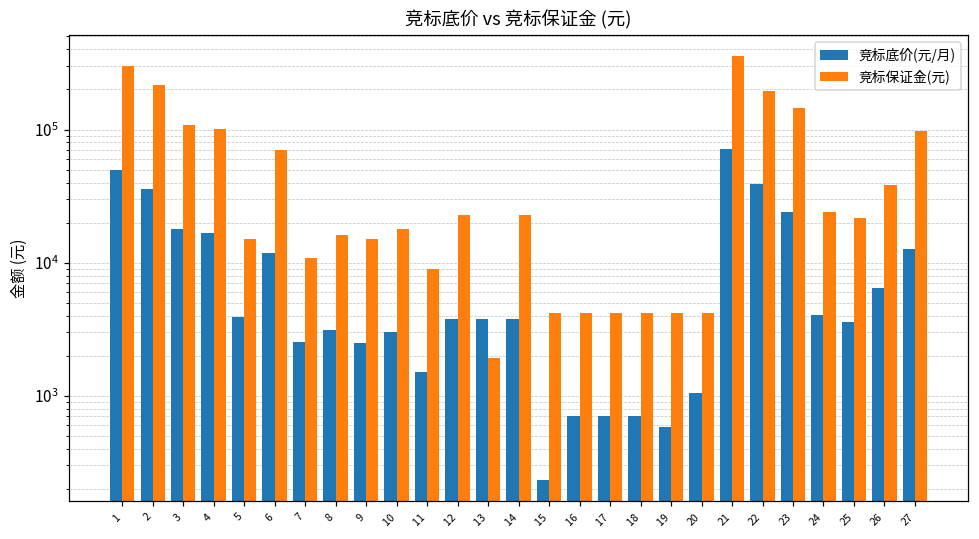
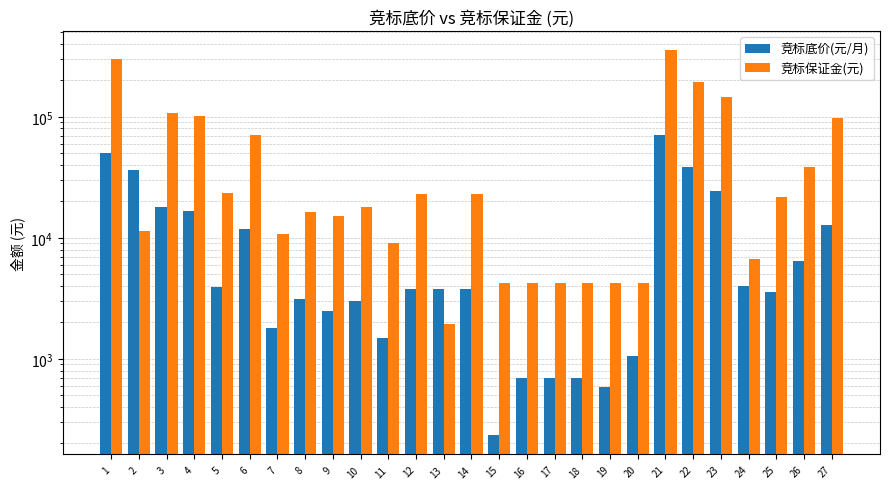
  {
    "竞标底价(元/月)": {
      "1": 50000,
      "2": 36000,
      "3": 18000,
      "4": 17000,
      "5": 3900,
      "6": 12000,
-     "7": 2600,
+     "7": 1800,
      "8": 3100,
      "9": 2500,
      "10": 3000,
      "11": 1500,
      "12": 3800,
      "13": 3800,
      "14": 3800,
      "15": 230,
      "16": 700,
      "17": 700,
      "18": 700,
      "19": 600,
      "20": 1100,
      "21": 70000,
      "22": 39000,
      "23": 24000,
      "24": 4000,
      "25": 3600,
      "26": 6000,
      "27": 13000
    },
    "竞标保证金(元)": {
      "1": 300000,
-     "2": 220000,
+     "2": 11000,
      "3": 110000,
      "4": 100000,
-     "5": 15000,
+     "5": 24000,
      "6": 70000,
      "7": 11000,
      "8": 16000,
      "9": 15000,
      "10": 18000,
      "11": 9000,
      "12": 23000,
      "13": 1900,
      "14": 23000,
      "15": 4200,
      "16": 4200,
      "17": 4200,
      "18": 4200,
      "19": 4200,
      "20": 4200,
      "21": 350000,
      "22": 190000,
      "23": 140000,
-     "24": 24000,
+     "24": 7000,
      "25": 22000,
      "26": 39000,
      "27": 100000
    }
  }
